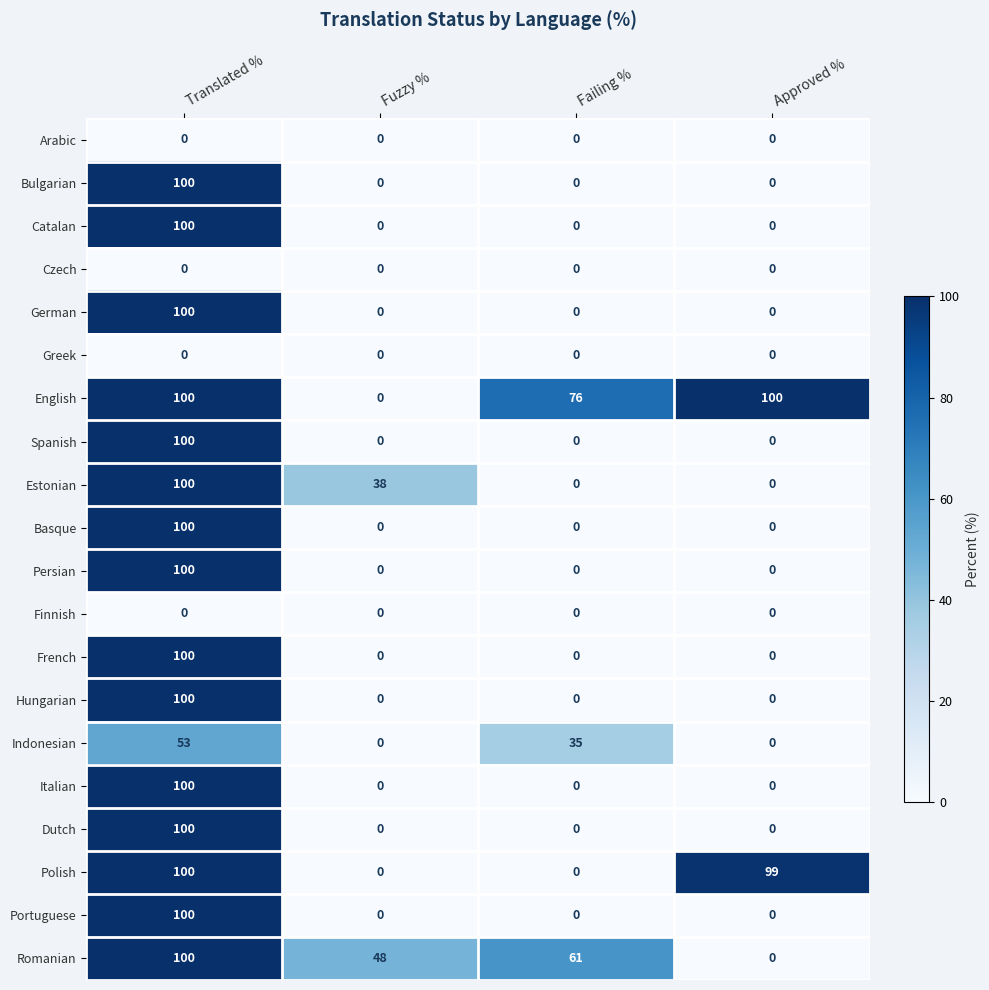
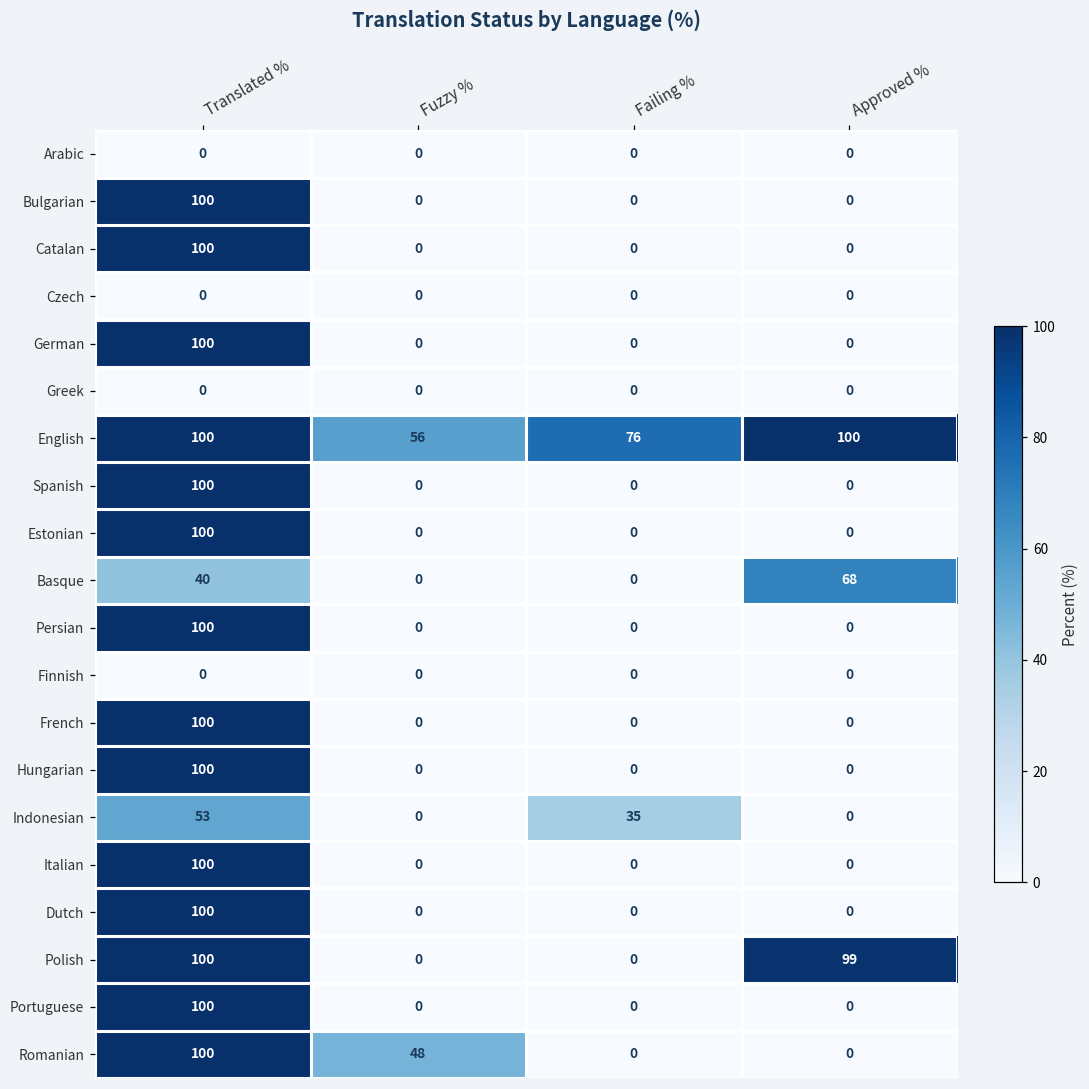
  {
    "Arabic": {
      "Translated %": 0,
      "Fuzzy %": 0,
      "Failing %": 0,
      "Approved %": 0
    },
    "Bulgarian": {
      "Translated %": 100,
      "Fuzzy %": 0,
      "Failing %": 0,
      "Approved %": 0
    },
    "Catalan": {
      "Translated %": 100,
      "Fuzzy %": 0,
      "Failing %": 0,
      "Approved %": 0
    },
    "Czech": {
      "Translated %": 0,
      "Fuzzy %": 0,
      "Failing %": 0,
      "Approved %": 0
    },
    "German": {
      "Translated %": 100,
      "Fuzzy %": 0,
      "Failing %": 0,
      "Approved %": 0
    },
    "Greek": {
      "Translated %": 0,
      "Fuzzy %": 0,
      "Failing %": 0,
      "Approved %": 0
    },
    "English": {
      "Translated %": 100,
-     "Fuzzy %": 0,
+     "Fuzzy %": 56,
      "Failing %": 76,
      "Approved %": 100
    },
    "Spanish": {
      "Translated %": 100,
      "Fuzzy %": 0,
      "Failing %": 0,
      "Approved %": 0
    },
    "Estonian": {
      "Translated %": 100,
-     "Fuzzy %": 38,
+     "Fuzzy %": 0,
      "Failing %": 0,
      "Approved %": 0
    },
    "Basque": {
-     "Translated %": 100,
+     "Translated %": 40,
      "Fuzzy %": 0,
      "Failing %": 0,
-     "Approved %": 0
+     "Approved %": 68
    },
    "Persian": {
      "Translated %": 100,
      "Fuzzy %": 0,
      "Failing %": 0,
      "Approved %": 0
    },
    "Finnish": {
      "Translated %": 0,
      "Fuzzy %": 0,
      "Failing %": 0,
      "Approved %": 0
    },
    "French": {
      "Translated %": 100,
      "Fuzzy %": 0,
      "Failing %": 0,
      "Approved %": 0
    },
    "Hungarian": {
      "Translated %": 100,
      "Fuzzy %": 0,
      "Failing %": 0,
      "Approved %": 0
    },
    "Indonesian": {
      "Translated %": 53,
      "Fuzzy %": 0,
      "Failing %": 35,
      "Approved %": 0
    },
    "Italian": {
      "Translated %": 100,
      "Fuzzy %": 0,
      "Failing %": 0,
      "Approved %": 0
    },
    "Dutch": {
      "Translated %": 100,
      "Fuzzy %": 0,
      "Failing %": 0,
      "Approved %": 0
    },
    "Polish": {
      "Translated %": 100,
      "Fuzzy %": 0,
      "Failing %": 0,
      "Approved %": 99
    },
    "Portuguese": {
      "Translated %": 100,
      "Fuzzy %": 0,
      "Failing %": 0,
      "Approved %": 0
    },
    "Romanian": {
      "Translated %": 100,
      "Fuzzy %": 48,
-     "Failing %": 61,
+     "Failing %": 0,
      "Approved %": 0
    }
  }
